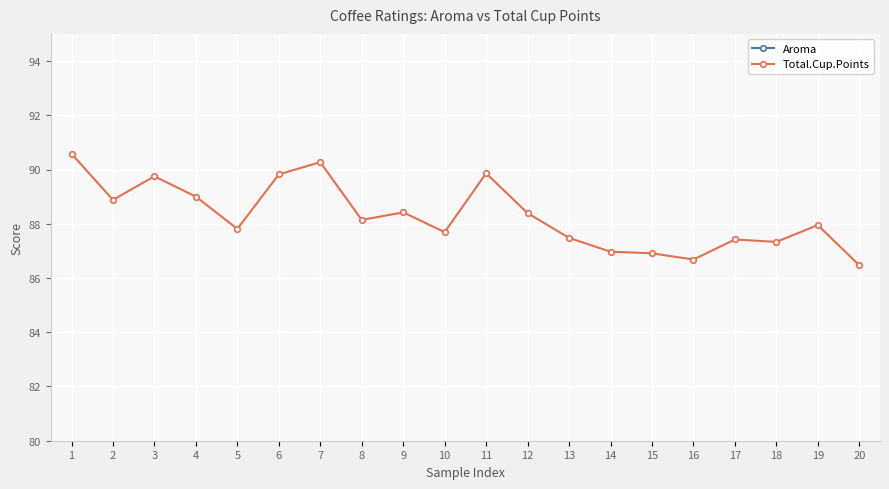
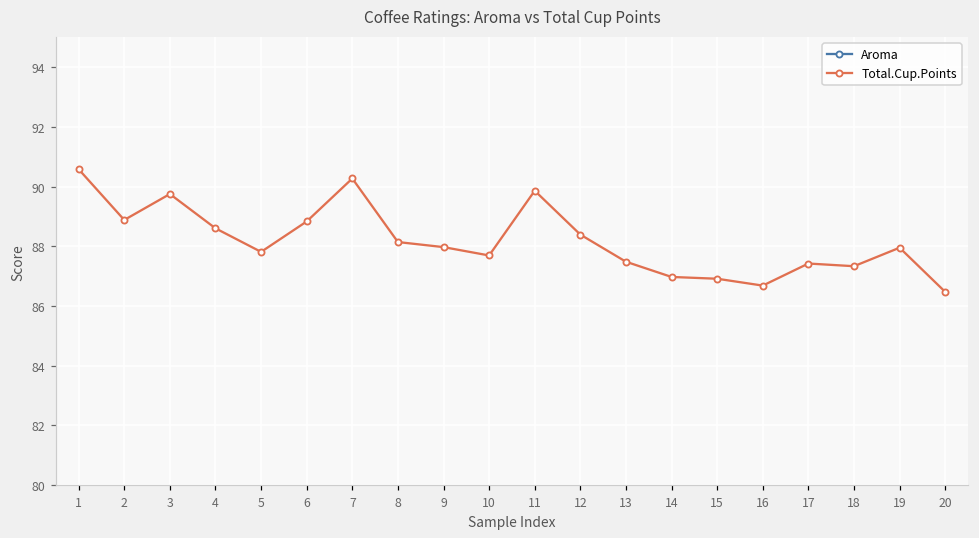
  {
    "Total.Cup.Points": {
      "1": 90.6,
      "2": 88.9,
      "3": 89.8,
-     "4": 89.0,
+     "4": 88.6,
      "5": 87.8,
-     "6": 89.8,
+     "6": 88.8,
      "7": 90.3,
      "8": 88.1,
-     "9": 88.4,
+     "9": 88.0,
      "10": 87.7,
      "11": 89.9,
      "12": 88.4,
      "13": 87.5,
      "14": 87.0,
      "15": 86.9,
      "16": 86.7,
      "17": 87.4,
      "18": 87.3,
      "19": 88.0,
      "20": 86.5
    }
  }
